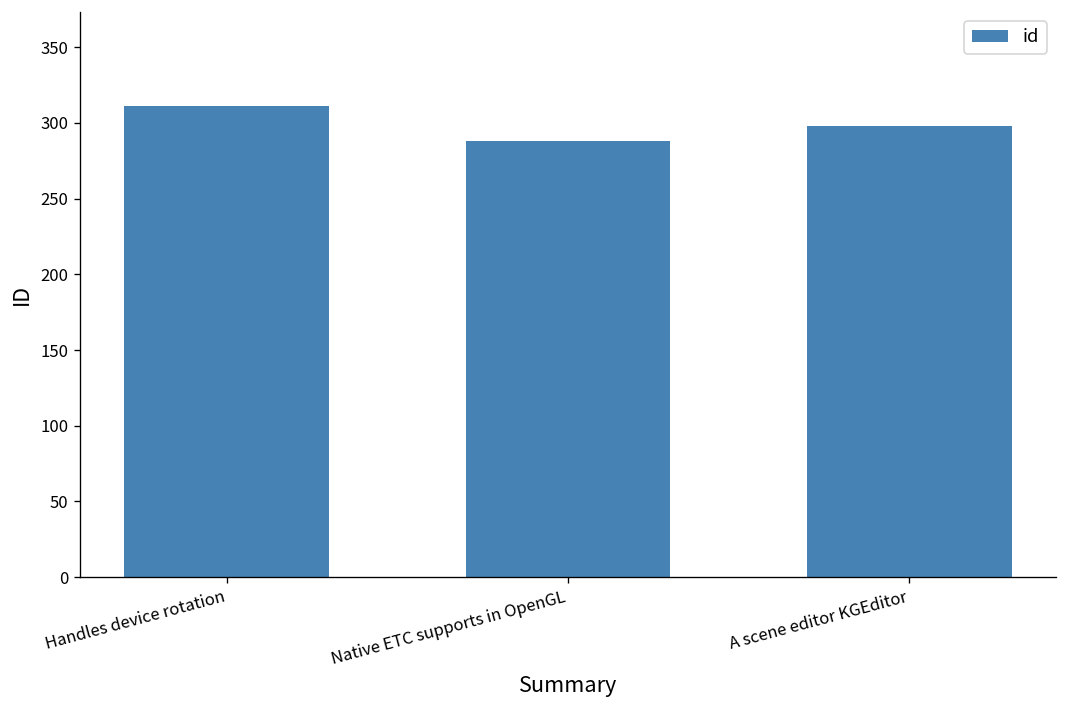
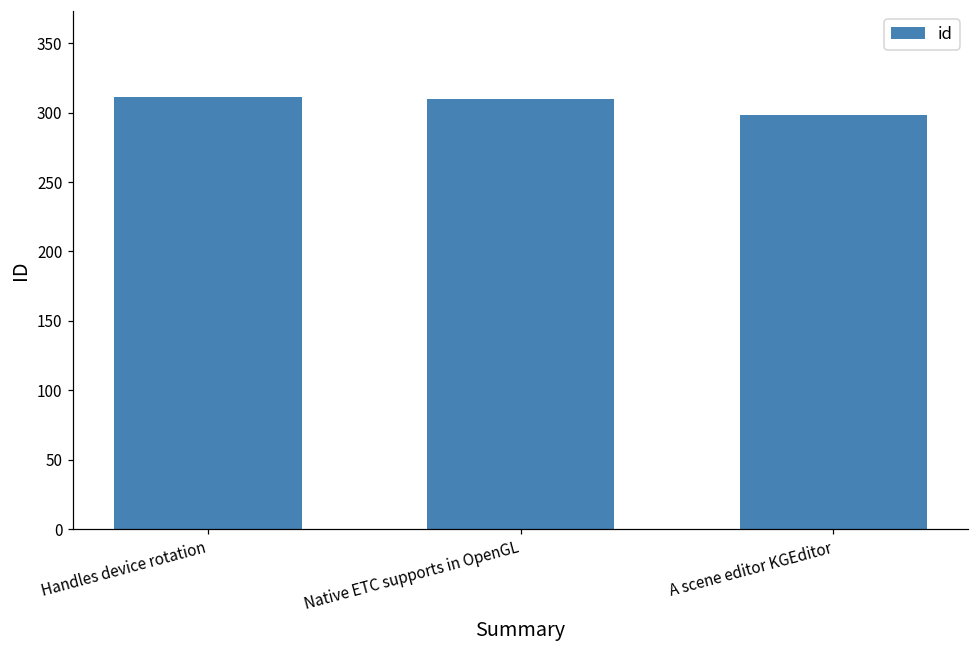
  {
    "Handles device rotation": 311,
-   "Native ETC supports in OpenGL": 288,
+   "Native ETC supports in OpenGL": 310,
    "A scene editor KGEditor": 298
  }
